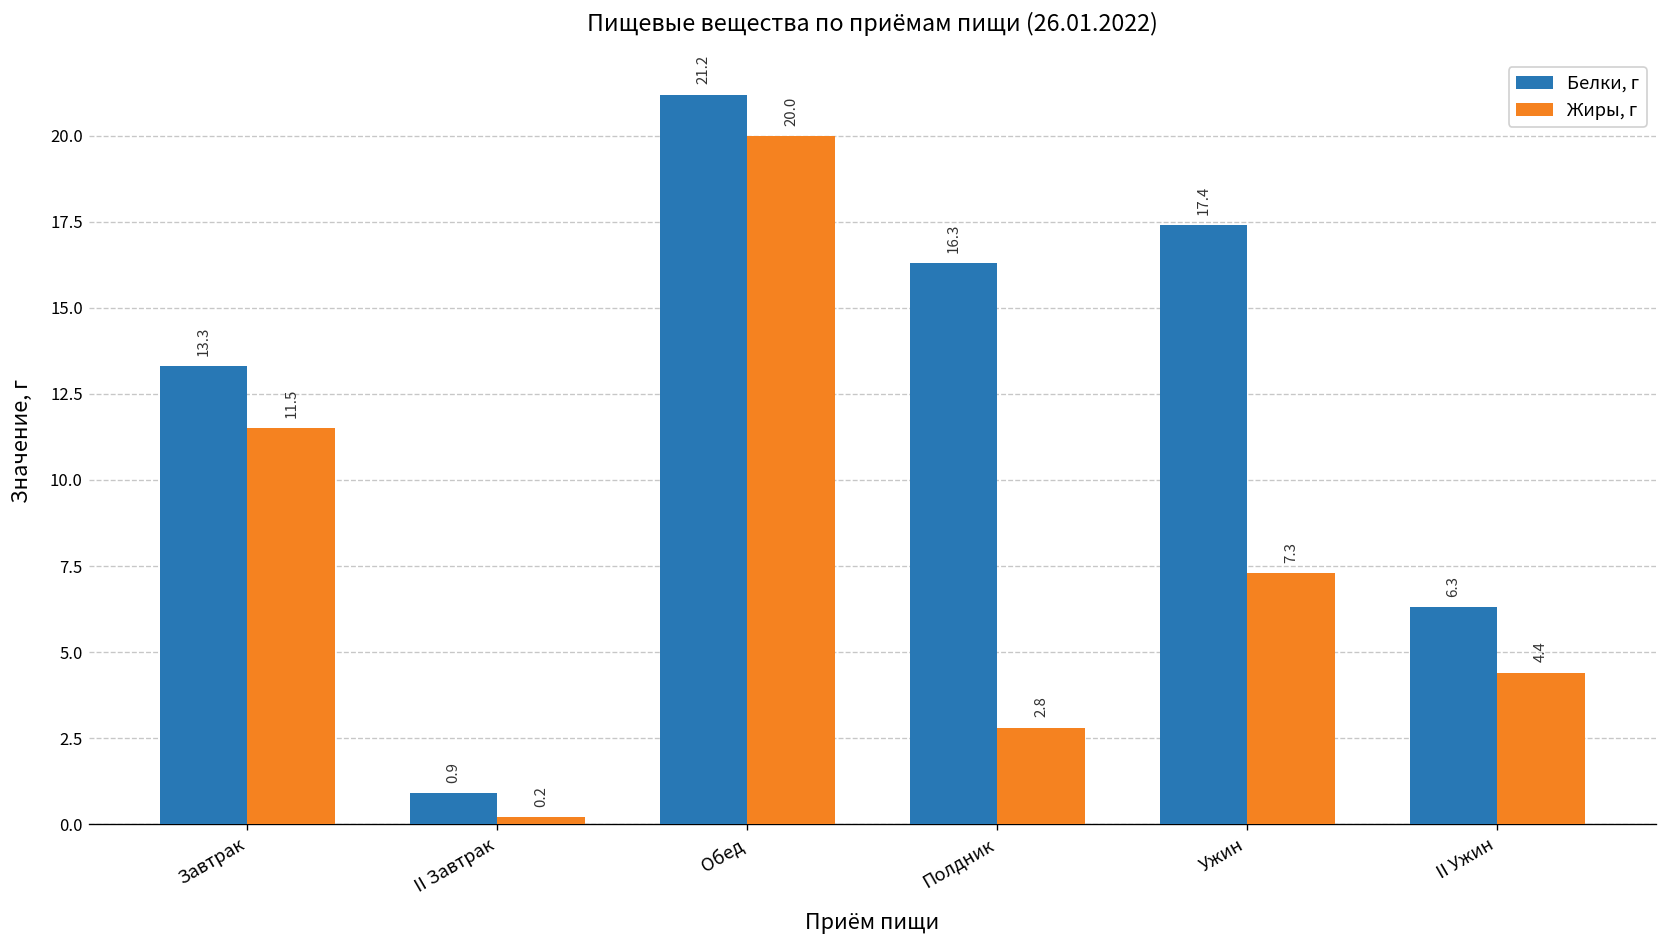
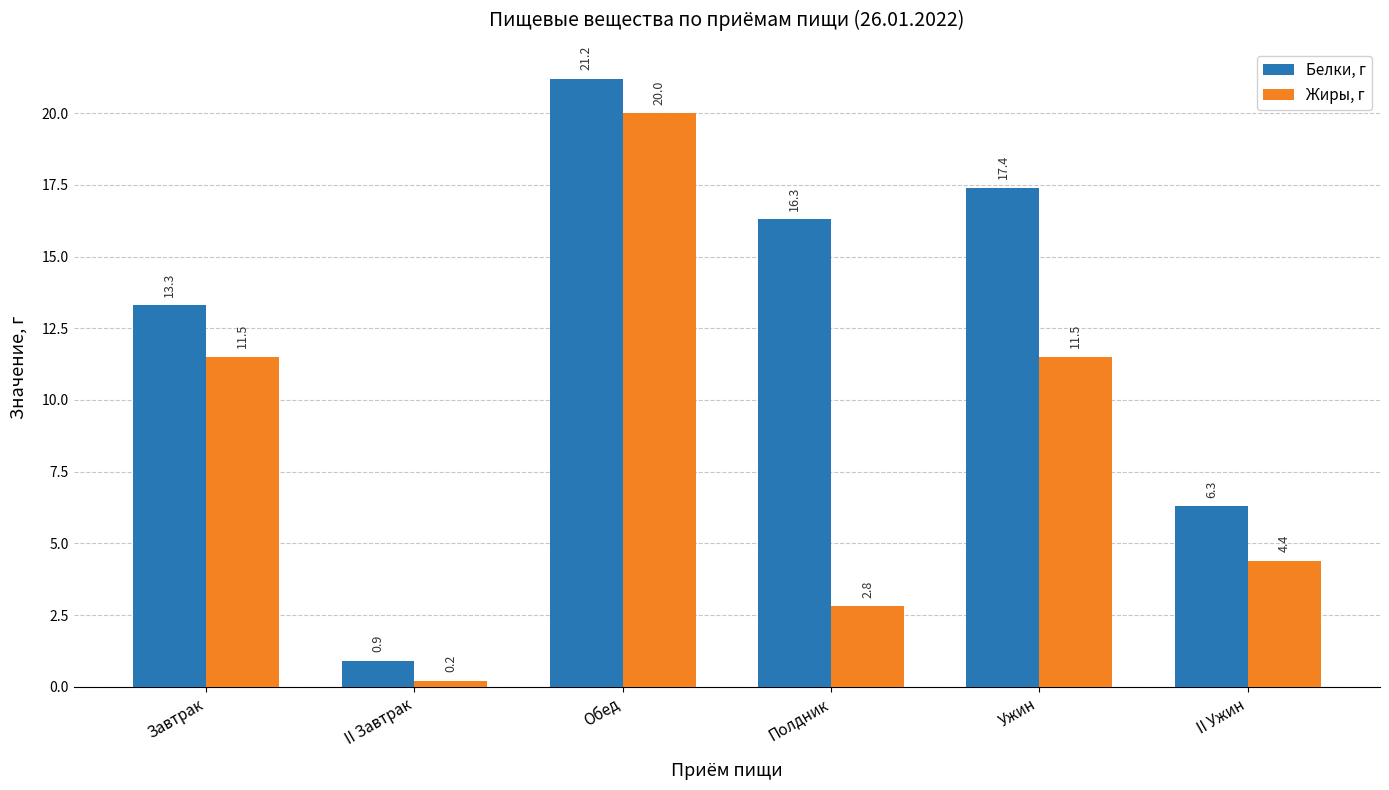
  {
    "Белки, г": {
      "Завтрак": 13.3,
      "II Завтрак": 0.9,
      "Обед": 21.2,
      "Полдник": 16.3,
      "Ужин": 17.4,
      "II Ужин": 6.3
    },
    "Жиры, г": {
      "Завтрак": 11.5,
      "II Завтрак": 0.2,
      "Обед": 20.0,
      "Полдник": 2.8,
-     "Ужин": 7.3,
+     "Ужин": 11.5,
      "II Ужин": 4.4
    }
  }
